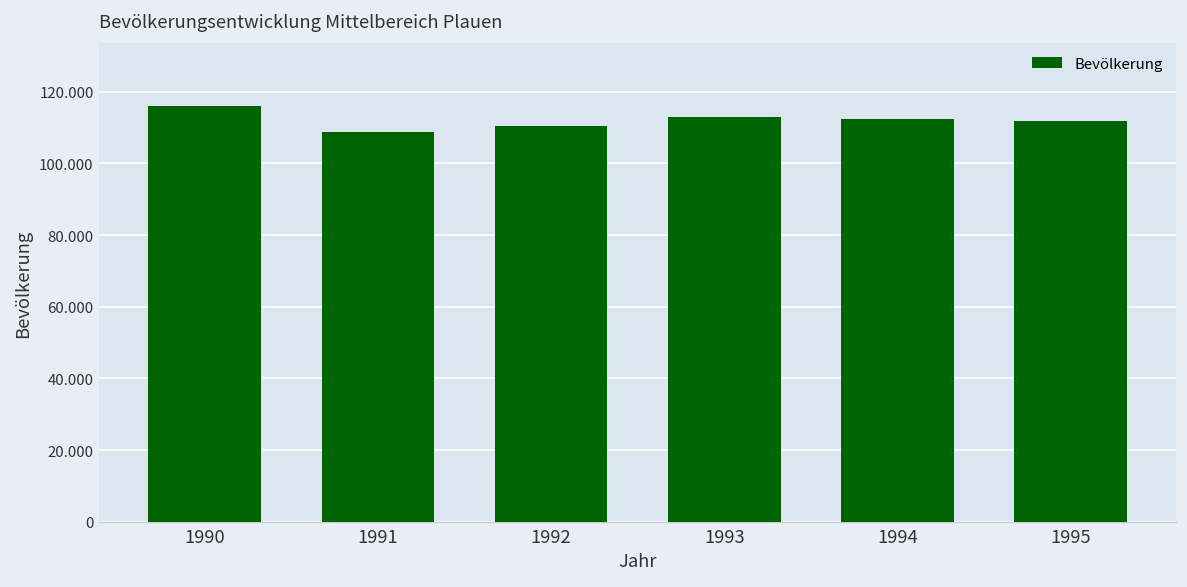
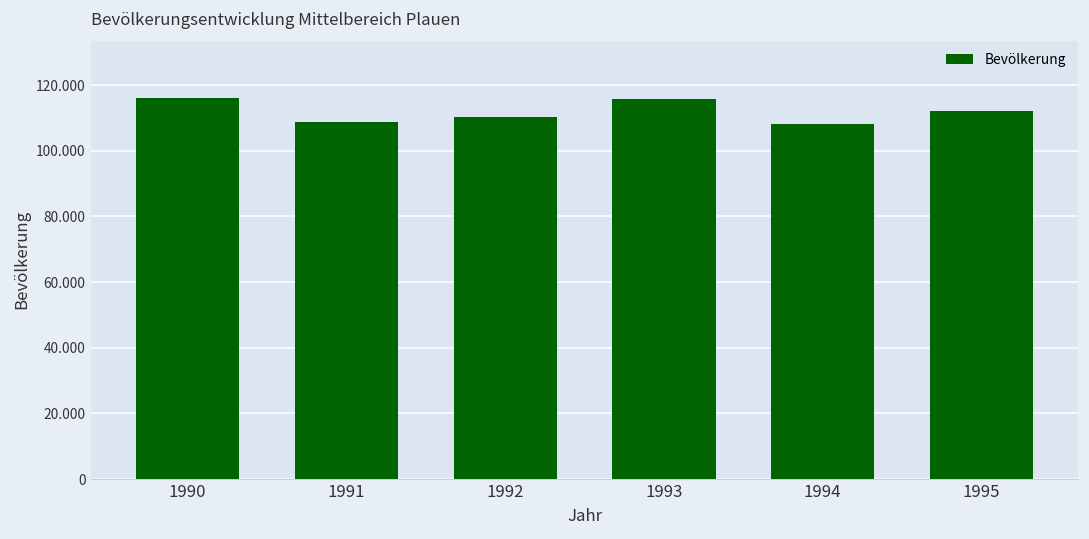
  {
    "1990": 116,
    "1991": 109,
    "1992": 110,
-   "1993": 113,
-   "1994": 112,
+   "1993": 116,
+   "1994": 108,
    "1995": 112
  }
